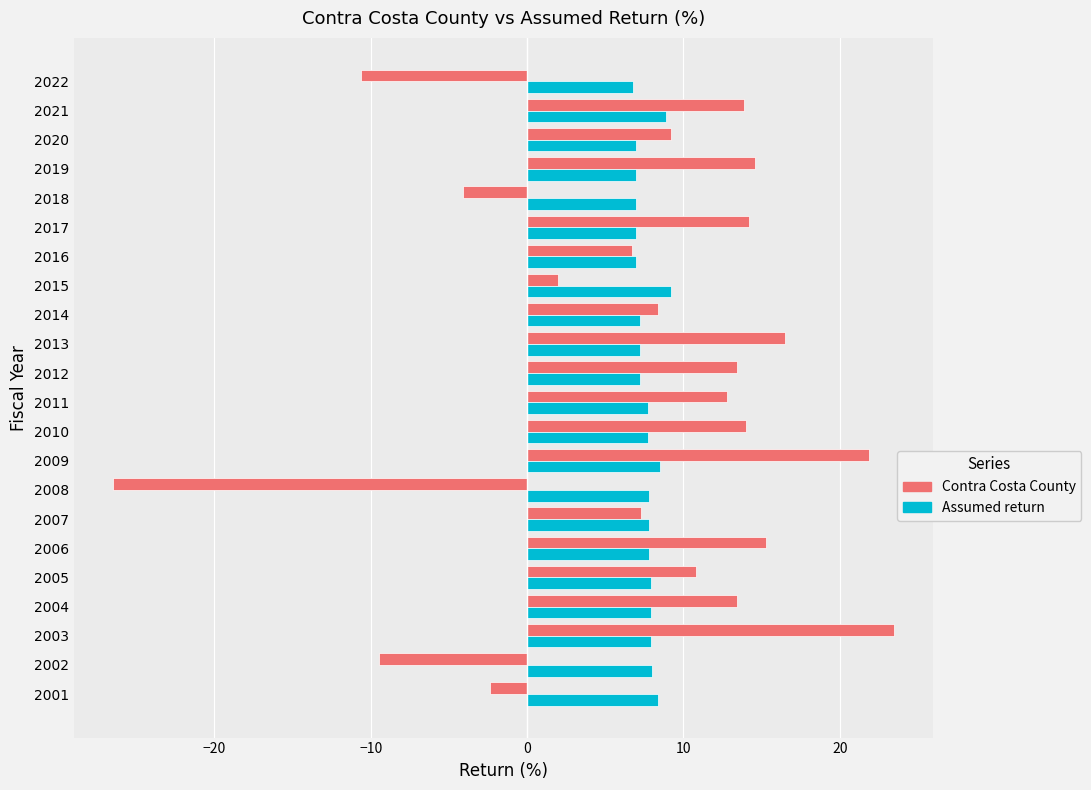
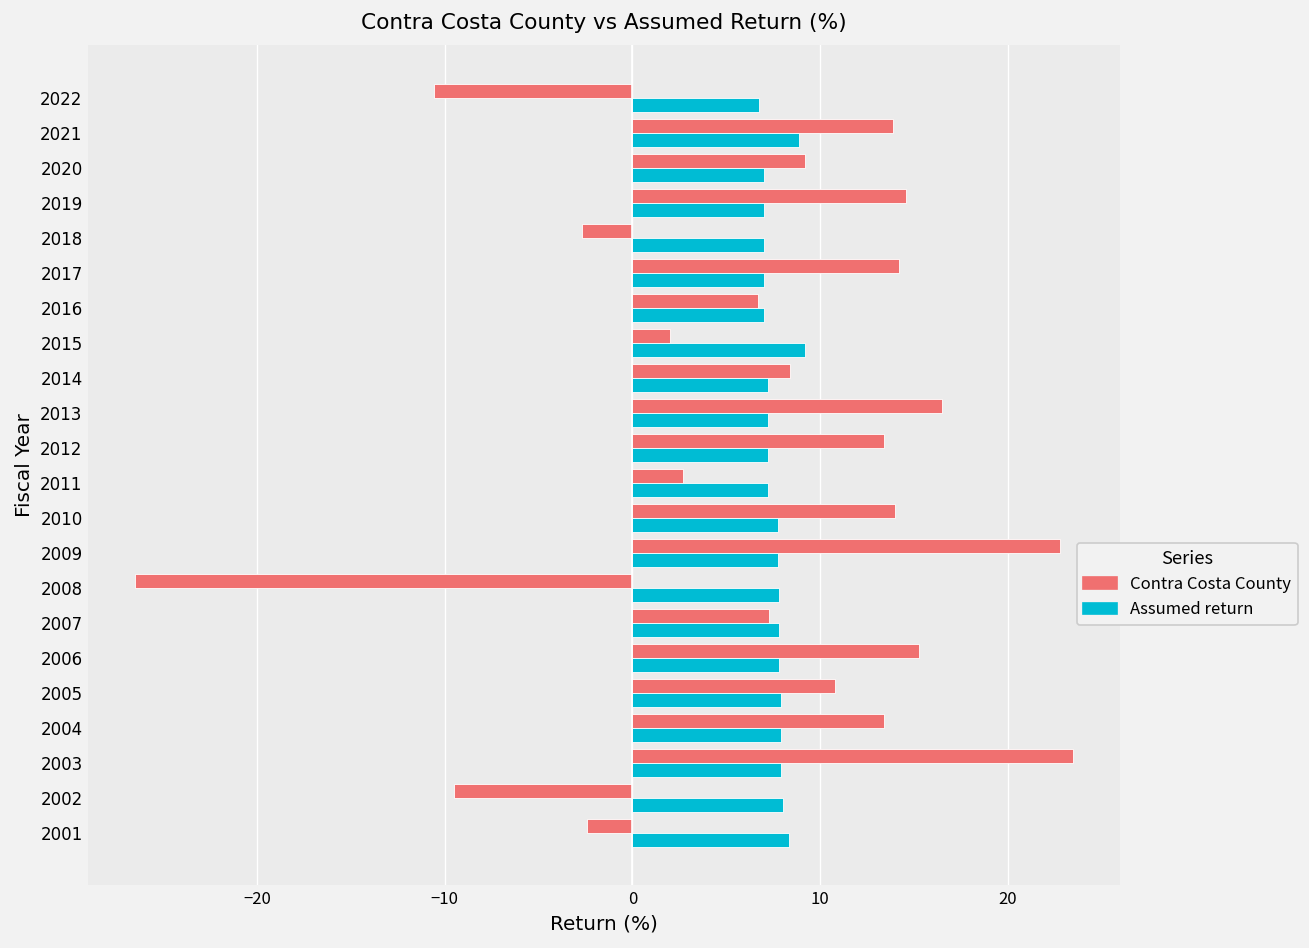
  {
    "Contra Costa County": {
      "2022": -10.6,
      "2021": 13.9,
      "2020": 9.2,
      "2019": 14.6,
-     "2018": -4.1,
+     "2018": -2.7,
      "2017": 14.2,
      "2016": 6.7,
      "2015": 2.0,
      "2014": 8.4,
      "2013": 16.5,
      "2012": 13.4,
-     "2011": 12.8,
+     "2011": 2.7,
      "2010": 14.0,
-     "2009": 21.9,
+     "2009": 22.8,
      "2008": -26.5,
      "2007": 7.3,
      "2006": 15.3,
      "2005": 10.8,
      "2004": 13.4,
      "2003": 23.5,
      "2002": -9.5,
      "2001": -2.4
    },
    "Assumed return": {
      "2022": 6.8,
      "2021": 8.9,
      "2020": 7.0,
      "2019": 7.0,
      "2018": 7.0,
      "2017": 7.0,
      "2016": 7.0,
      "2015": 9.2,
      "2014": 7.3,
      "2013": 7.3,
      "2012": 7.3,
-     "2011": 7.8,
+     "2011": 7.2,
      "2010": 7.8,
-     "2009": 8.5,
+     "2009": 7.8,
      "2008": 7.8,
      "2007": 7.8,
      "2006": 7.8,
      "2005": 7.9,
      "2004": 7.9,
      "2003": 7.9,
      "2002": 8.0,
      "2001": 8.4
    }
  }
